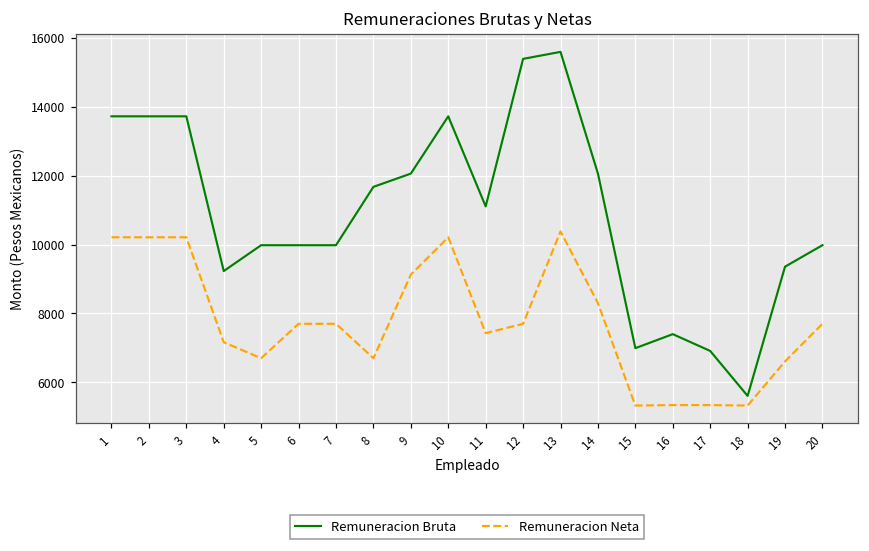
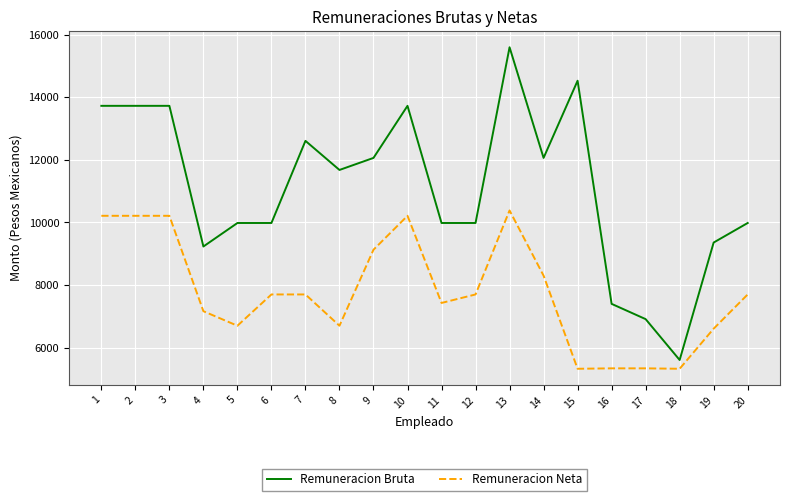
  {
    "Remuneracion Bruta": {
      "1": 13700,
      "2": 13700,
      "3": 13700,
      "4": 9200,
      "5": 10000,
      "6": 10000,
-     "7": 10000,
+     "7": 12600,
      "8": 11700,
      "9": 12100,
      "10": 13700,
-     "11": 11100,
-     "12": 15400,
+     "11": 10000,
+     "12": 10000,
      "13": 15600,
      "14": 12100,
-     "15": 7000,
+     "15": 14500,
      "16": 7400,
      "17": 6900,
      "18": 5600,
      "19": 9400,
      "20": 10000
    },
    "Remuneracion Neta": {
      "1": 10200,
      "2": 10200,
      "3": 10200,
      "4": 7200,
      "5": 6700,
      "6": 7700,
      "7": 7700,
      "8": 6700,
      "9": 9100,
      "10": 10200,
      "11": 7400,
      "12": 7700,
      "13": 10400,
      "14": 8300,
      "15": 5300,
      "16": 5300,
      "17": 5300,
      "18": 5300,
      "19": 6600,
      "20": 7700
    }
  }
